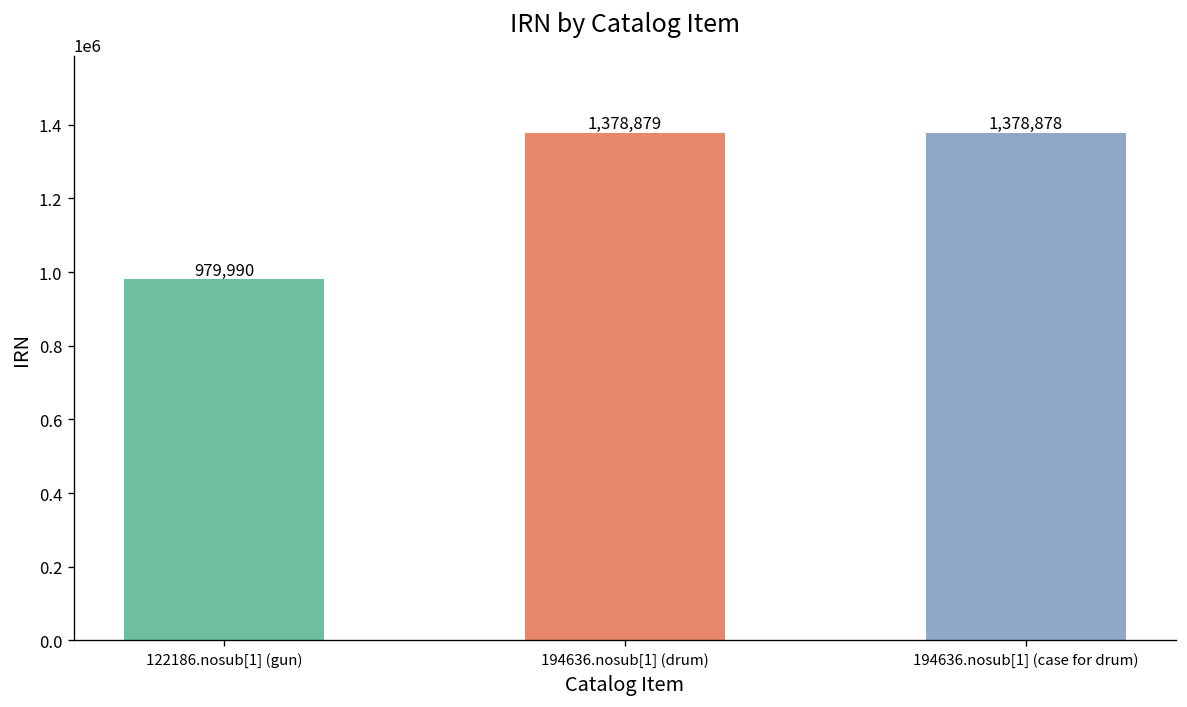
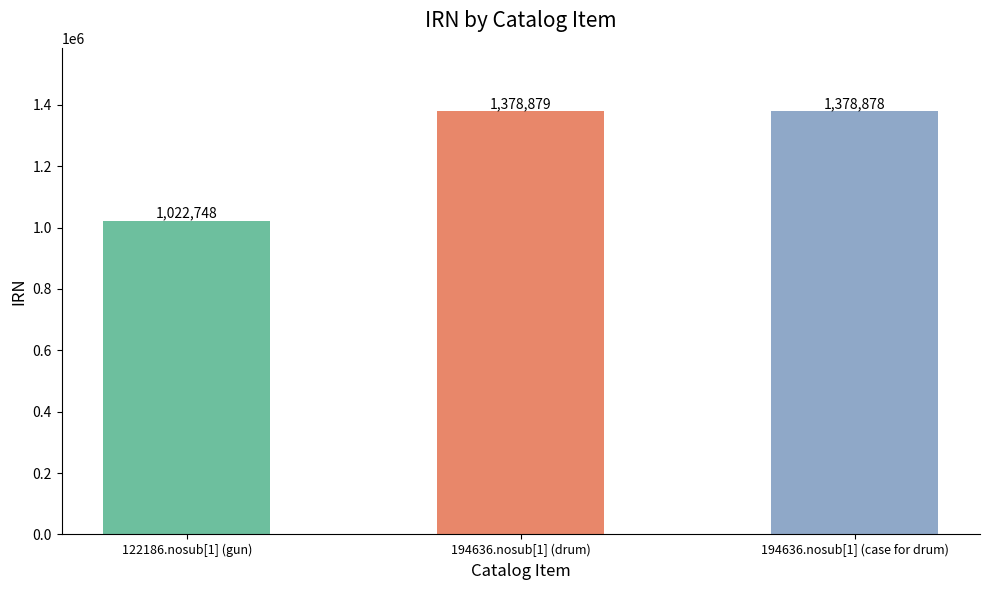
  {
-   "122186.nosub[1] (gun)": "979,990",
+   "122186.nosub[1] (gun)": "1,022,748",
    "194636.nosub[1] (drum)": "1,378,879",
    "194636.nosub[1] (case for drum)": "1,378,878"
  }
